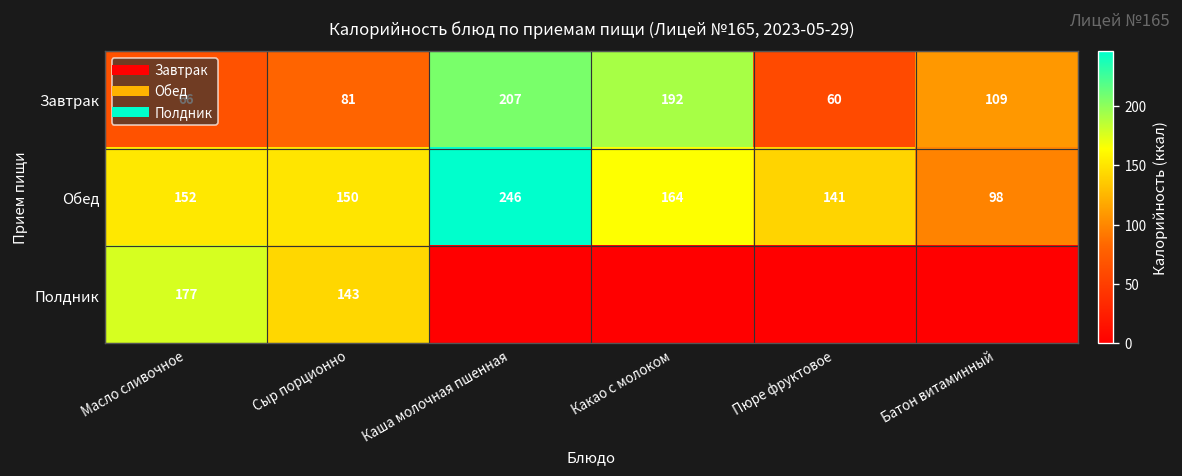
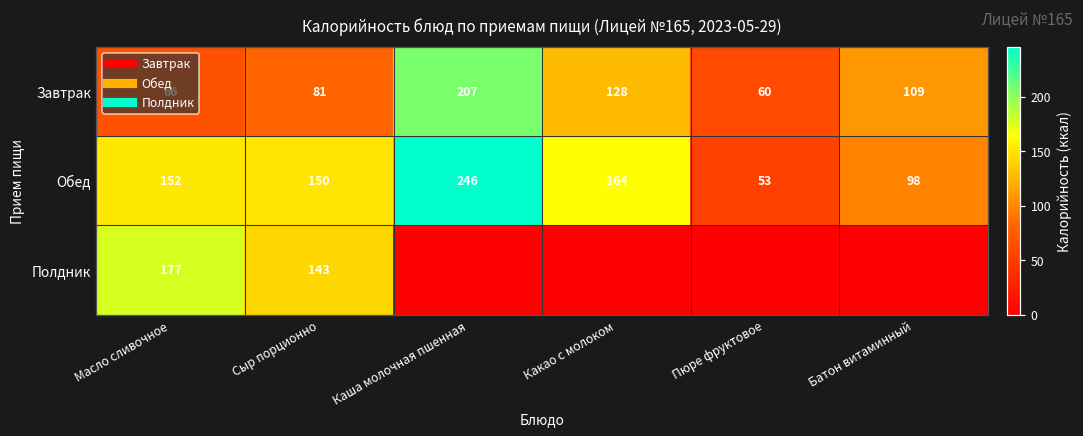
  {
    "Завтрак": {
      "Сыр порционно": 81,
      "Каша молочная пшенная": 207,
-     "Какао с молоком": 192,
+     "Какао с молоком": 128,
      "Пюре фруктовое": 60,
      "Батон витаминный": 109
    },
    "Обед": {
      "Масло сливочное": 152,
      "Сыр порционно": 150,
      "Каша молочная пшенная": 246,
      "Какао с молоком": 164,
-     "Пюре фруктовое": 141,
+     "Пюре фруктовое": 53,
      "Батон витаминный": 98
    },
    "Полдник": {
      "Масло сливочное": 177,
      "Сыр порционно": 143
    }
  }
